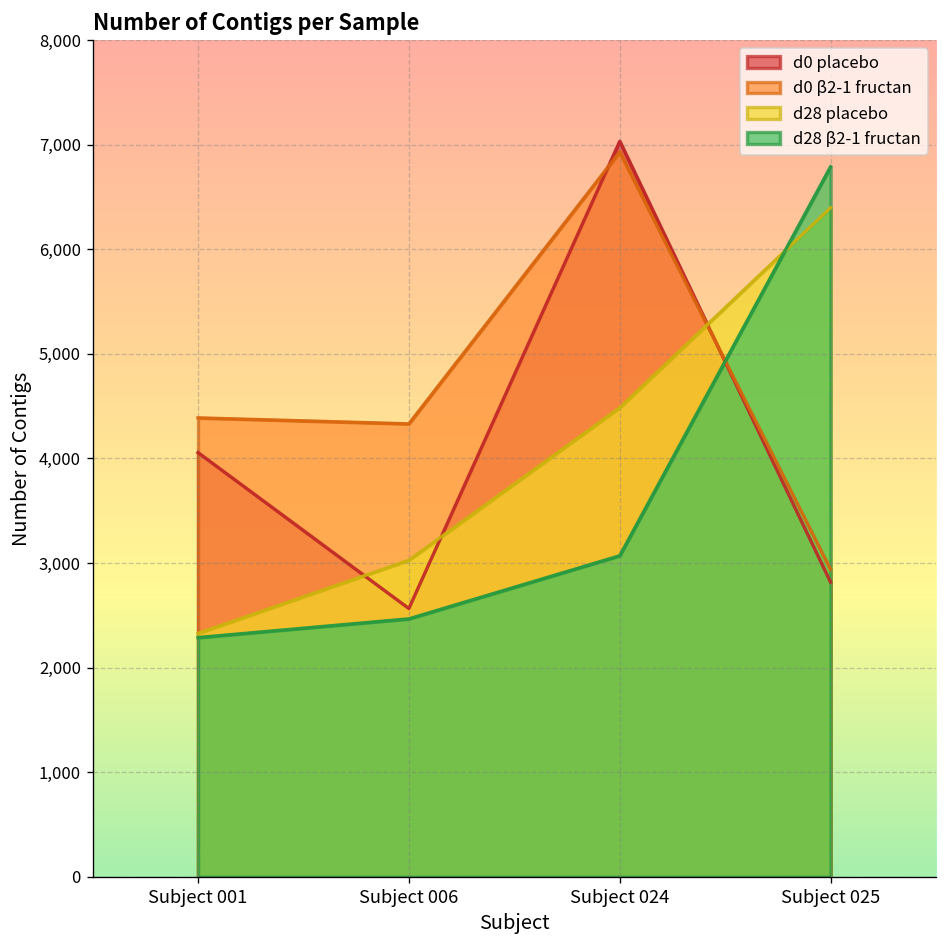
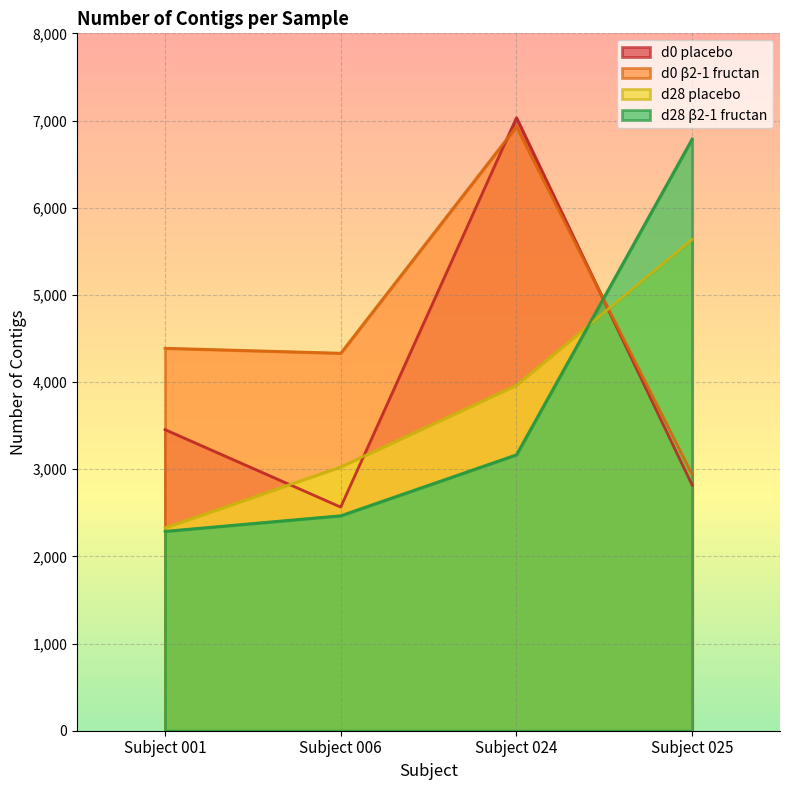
  {
    "d0 placebo": {
-     "Subject 001": "4,100",
+     "Subject 001": "3,500",
      "Subject 006": "2,600",
      "Subject 024": "7,000",
      "Subject 025": "2,800"
    },
    "d0 β2-1 fructan": {
      "Subject 001": "4,400",
      "Subject 006": "4,300",
      "Subject 024": "6,900",
      "Subject 025": "2,900"
    },
    "d28 placebo": {
      "Subject 001": "2,300",
      "Subject 006": "3,000",
-     "Subject 024": "4,500",
-     "Subject 025": "6,400"
+     "Subject 024": "4,000",
+     "Subject 025": "5,600"
    },
    "d28 β2-1 fructan": {
      "Subject 001": "2,300",
      "Subject 006": "2,500",
-     "Subject 024": "3,100",
+     "Subject 024": "3,200",
      "Subject 025": "6,800"
    }
  }
